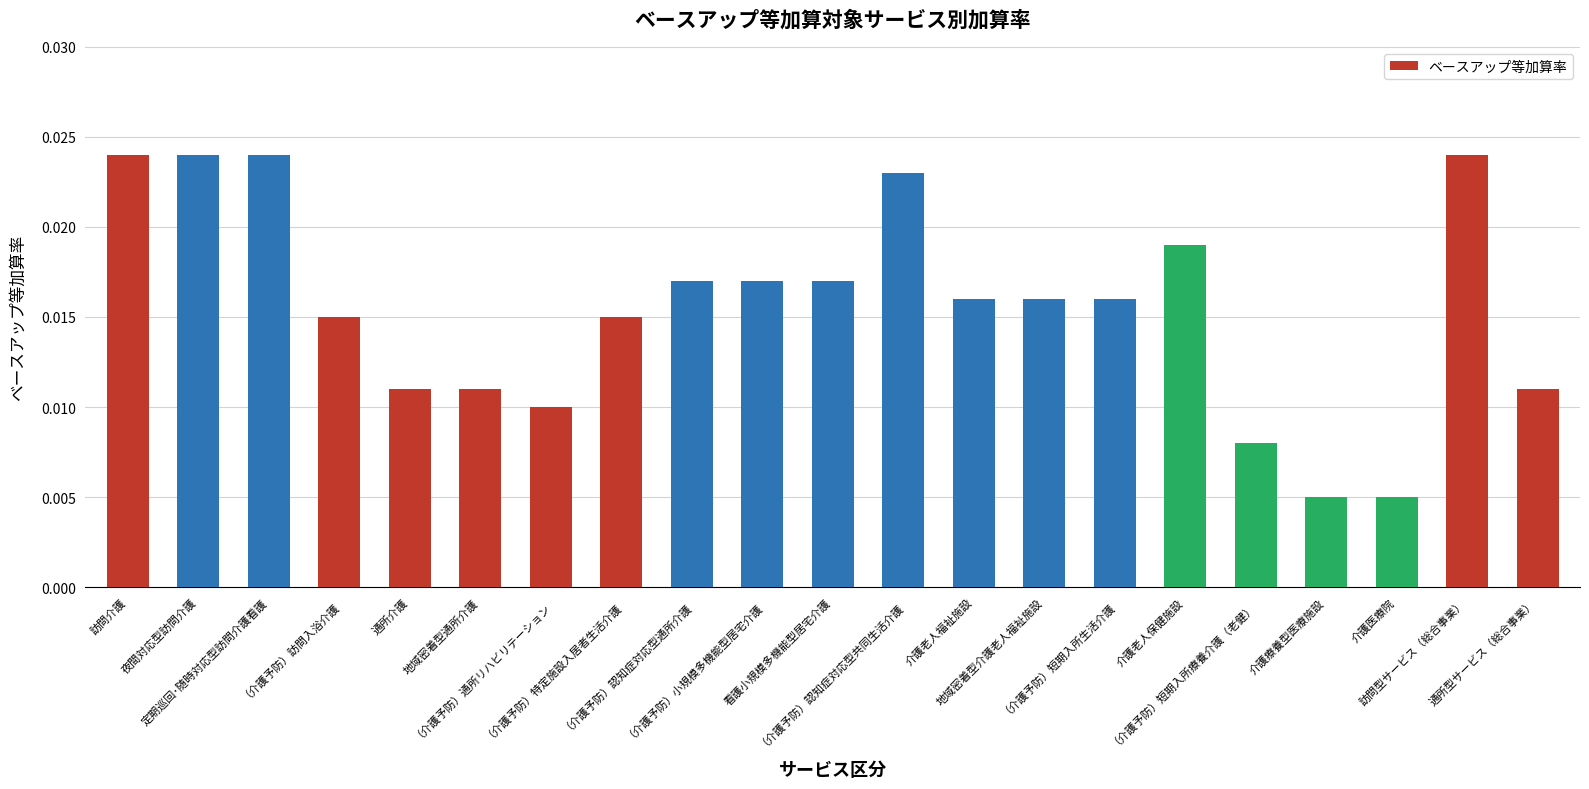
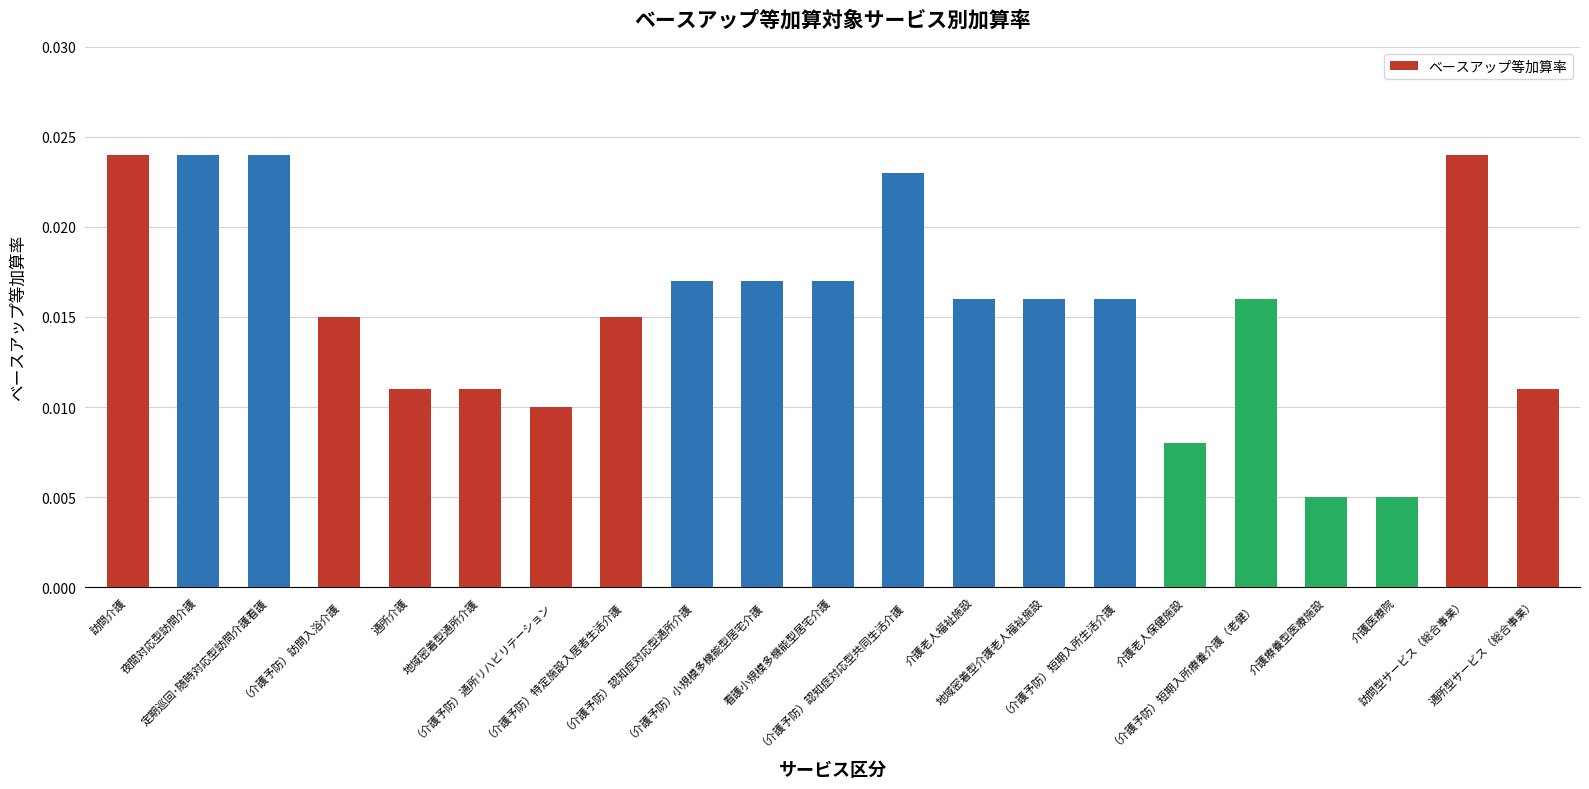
  {
    "訪問介護": 0.024,
    "夜間対応型訪問介護": 0.024,
    "定期巡回･随時対応型訪問介護看護": 0.024,
    "（介護予防）訪問入浴介護": 0.015,
    "通所介護": 0.011,
    "地域密着型通所介護": 0.011,
    "（介護予防）通所リハビリテーション": 0.010,
    "（介護予防）特定施設入居者生活介護": 0.015,
    "（介護予防）認知症対応型通所介護": 0.017,
    "（介護予防）小規模多機能型居宅介護": 0.017,
    "看護小規模多機能型居宅介護": 0.017,
    "（介護予防）認知症対応型共同生活介護": 0.023,
    "介護老人福祉施設": 0.016,
    "地域密着型介護老人福祉施設": 0.016,
    "（介護予防）短期入所生活介護": 0.016,
-   "介護老人保健施設": 0.019,
-   "（介護予防）短期入所療養介護（老健）": 0.008,
+   "介護老人保健施設": 0.008,
+   "（介護予防）短期入所療養介護（老健）": 0.016,
    "介護療養型医療施設": 0.005,
    "介護医療院": 0.005,
    "訪問型サービス（総合事業）": 0.024,
    "通所型サービス（総合事業）": 0.011
  }
